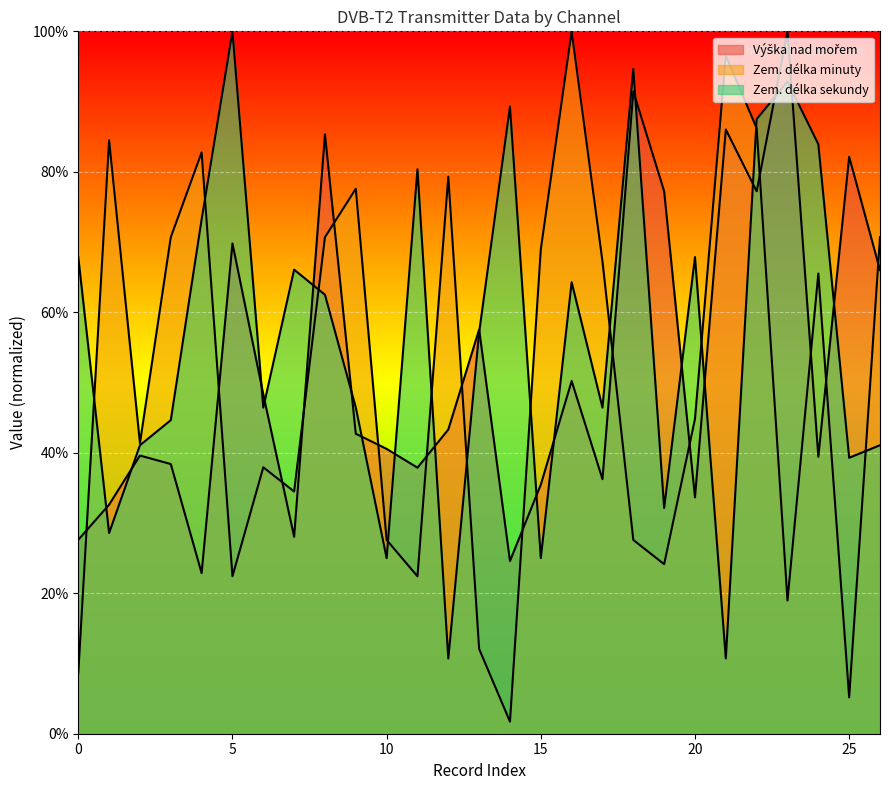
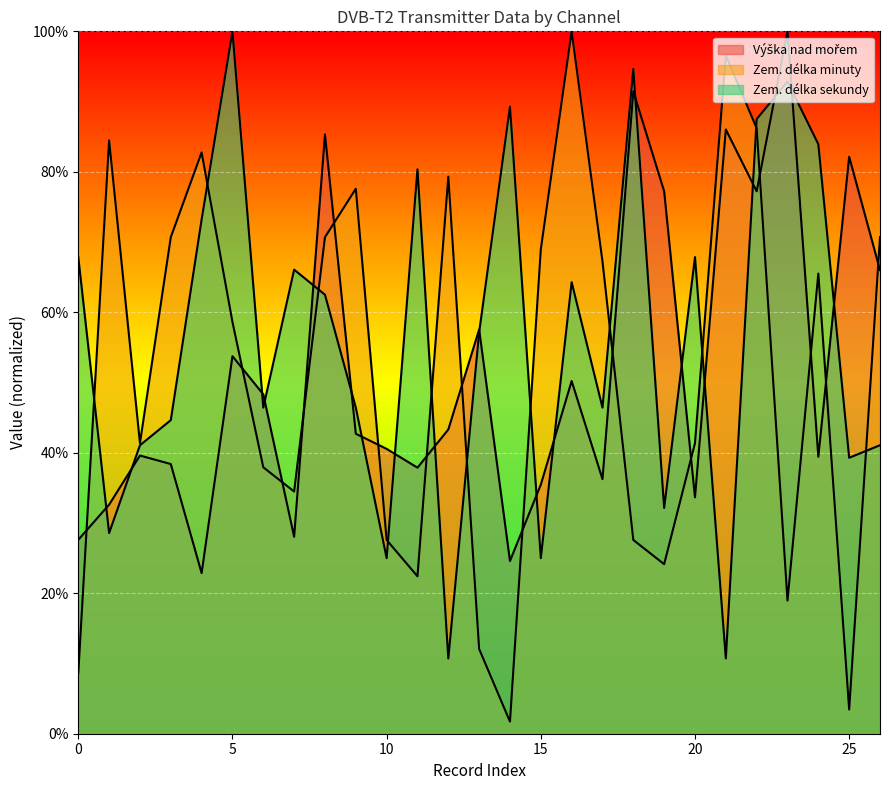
  {
    "Výška nad mořem": {
      "0": "28%",
-     "5": "70%",
+     "5": "54%",
      "10": "41%",
      "15": "35%",
      "20": "34%",
      "25": "82%"
    },
    "Zem. délka minuty": {
      "0": "9%",
-     "5": "22%",
+     "5": "59%",
      "10": "28%",
      "15": "69%",
-     "20": "45%",
-     "25": "5%"
+     "20": "41%",
+     "25": "3%"
    },
    "Zem. délka sekundy": {
      "0": "68%",
      "5": "100%",
      "10": "25%",
      "15": "25%",
      "20": "68%",
      "25": "39%"
    }
  }
